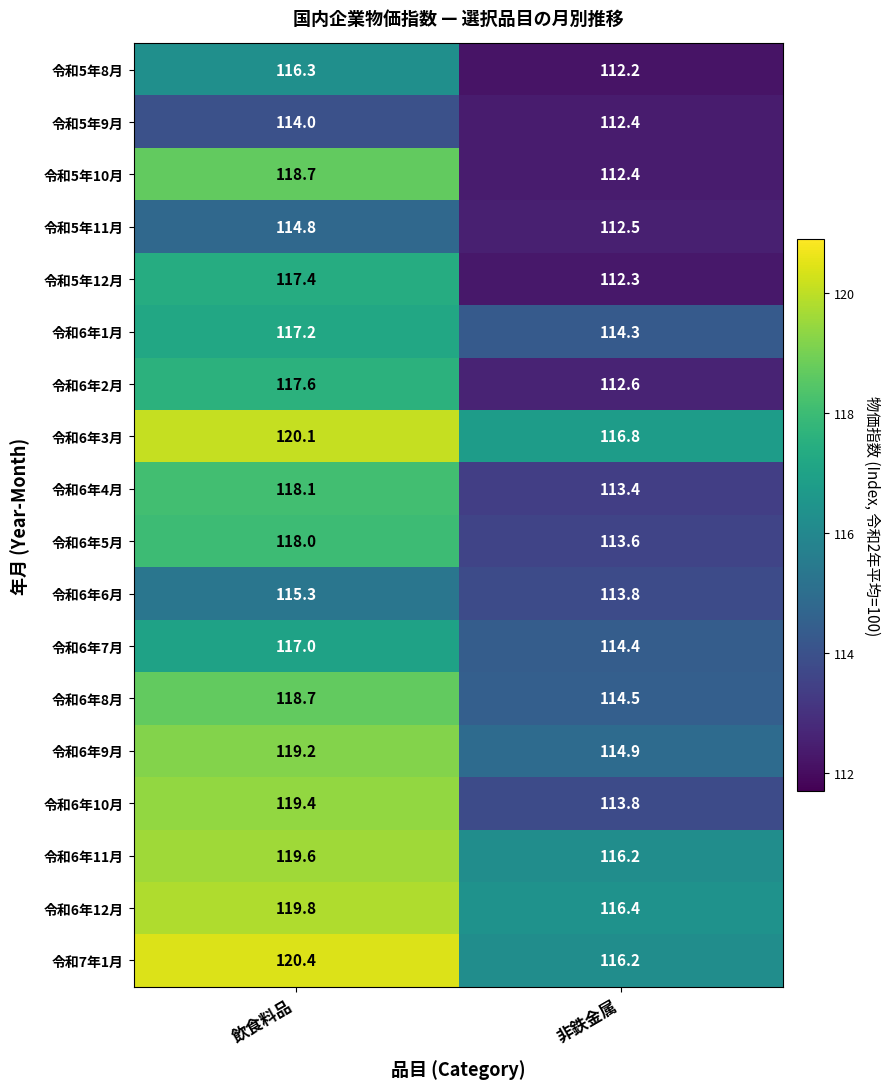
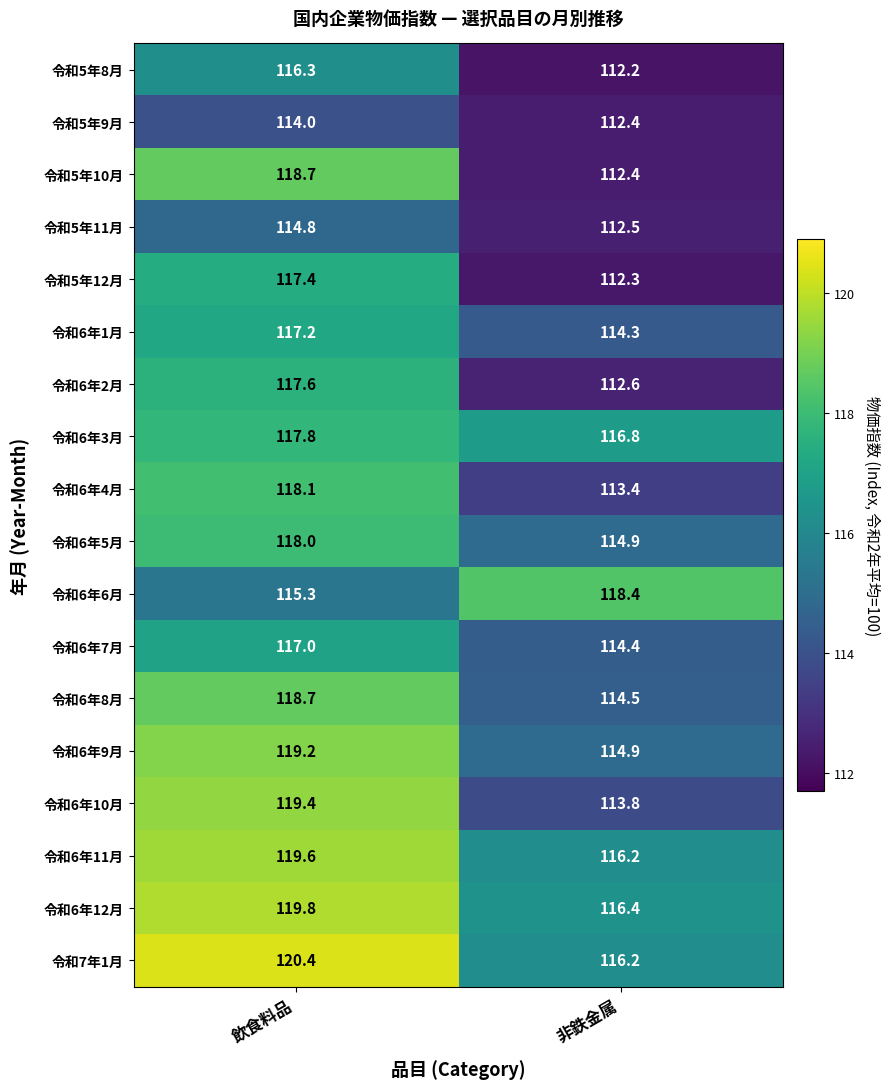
  {
    "令和5年8月": {
      "飲食料品": 116.3,
      "非鉄金属": 112.2
    },
    "令和5年9月": {
      "飲食料品": 114.0,
      "非鉄金属": 112.4
    },
    "令和5年10月": {
      "飲食料品": 118.7,
      "非鉄金属": 112.4
    },
    "令和5年11月": {
      "飲食料品": 114.8,
      "非鉄金属": 112.5
    },
    "令和5年12月": {
      "飲食料品": 117.4,
      "非鉄金属": 112.3
    },
    "令和6年1月": {
      "飲食料品": 117.2,
      "非鉄金属": 114.3
    },
    "令和6年2月": {
      "飲食料品": 117.6,
      "非鉄金属": 112.6
    },
    "令和6年3月": {
-     "飲食料品": 120.1,
+     "飲食料品": 117.8,
      "非鉄金属": 116.8
    },
    "令和6年4月": {
      "飲食料品": 118.1,
      "非鉄金属": 113.4
    },
    "令和6年5月": {
      "飲食料品": 118.0,
-     "非鉄金属": 113.6
+     "非鉄金属": 114.9
    },
    "令和6年6月": {
      "飲食料品": 115.3,
-     "非鉄金属": 113.8
+     "非鉄金属": 118.4
    },
    "令和6年7月": {
      "飲食料品": 117.0,
      "非鉄金属": 114.4
    },
    "令和6年8月": {
      "飲食料品": 118.7,
      "非鉄金属": 114.5
    },
    "令和6年9月": {
      "飲食料品": 119.2,
      "非鉄金属": 114.9
    },
    "令和6年10月": {
      "飲食料品": 119.4,
      "非鉄金属": 113.8
    },
    "令和6年11月": {
      "飲食料品": 119.6,
      "非鉄金属": 116.2
    },
    "令和6年12月": {
      "飲食料品": 119.8,
      "非鉄金属": 116.4
    },
    "令和7年1月": {
      "飲食料品": 120.4,
      "非鉄金属": 116.2
    }
  }
